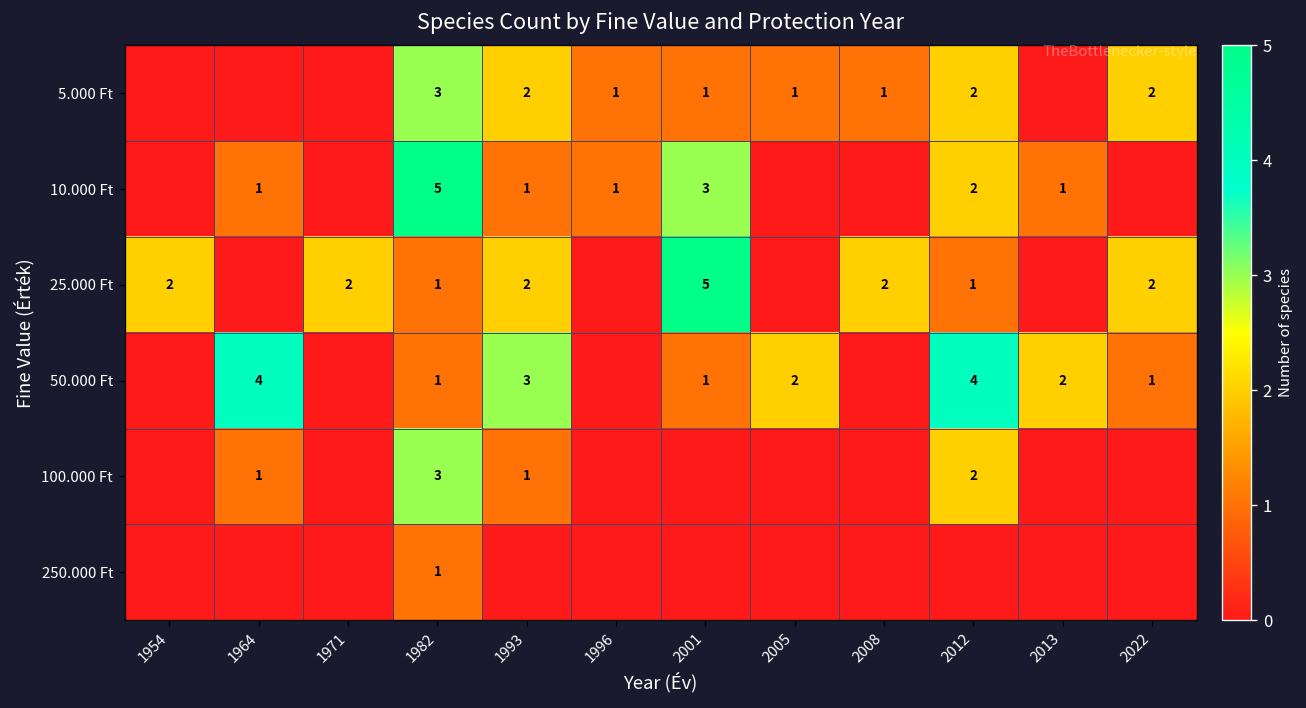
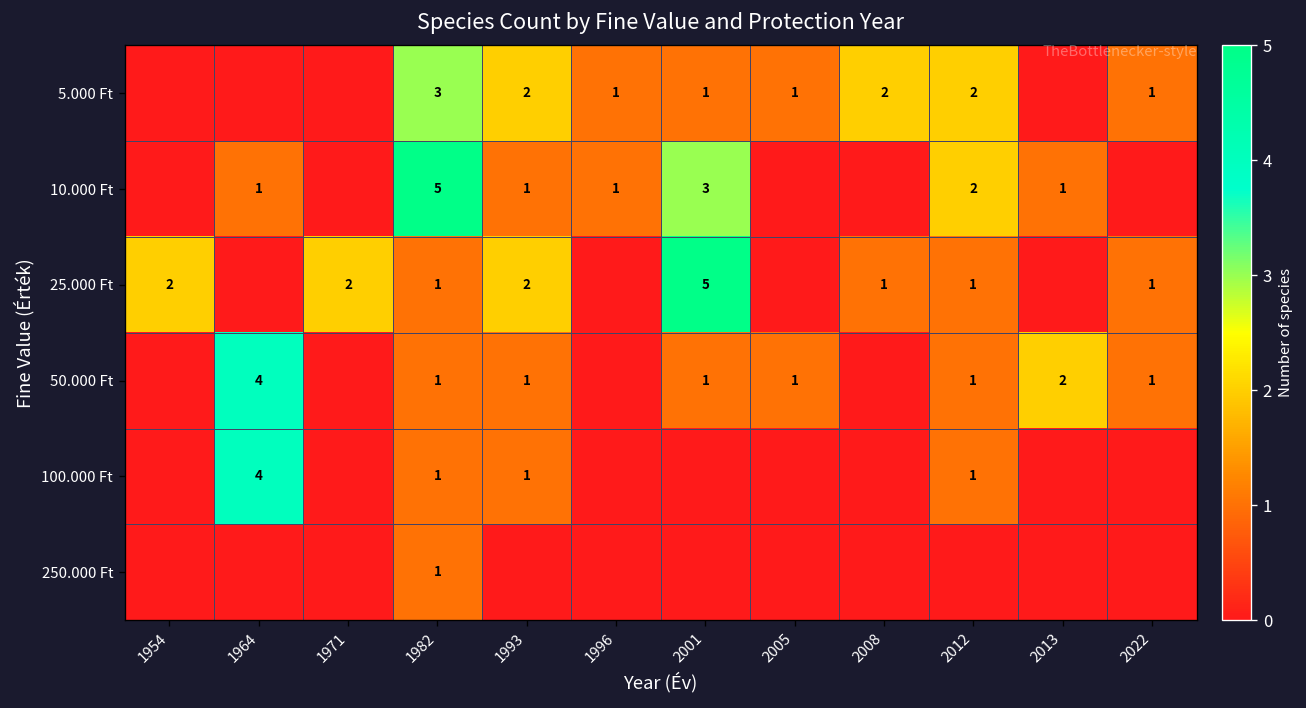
  {
    "5.000 Ft": {
      "1982": 3,
      "1993": 2,
      "1996": 1,
      "2001": 1,
      "2005": 1,
-     "2008": 1,
+     "2008": 2,
      "2012": 2,
-     "2022": 2
+     "2022": 1
    },
    "10.000 Ft": {
      "1964": 1,
      "1982": 5,
      "1993": 1,
      "1996": 1,
      "2001": 3,
      "2012": 2,
      "2013": 1
    },
    "25.000 Ft": {
      "1954": 2,
      "1971": 2,
      "1982": 1,
      "1993": 2,
      "2001": 5,
-     "2008": 2,
+     "2008": 1,
      "2012": 1,
-     "2022": 2
+     "2022": 1
    },
    "50.000 Ft": {
      "1964": 4,
      "1982": 1,
-     "1993": 3,
+     "1993": 1,
      "2001": 1,
-     "2005": 2,
-     "2012": 4,
+     "2005": 1,
+     "2012": 1,
      "2013": 2,
      "2022": 1
    },
    "100.000 Ft": {
-     "1964": 1,
-     "1982": 3,
+     "1964": 4,
+     "1982": 1,
      "1993": 1,
-     "2012": 2
+     "2012": 1
    },
    "250.000 Ft": {
      "1982": 1
    }
  }
